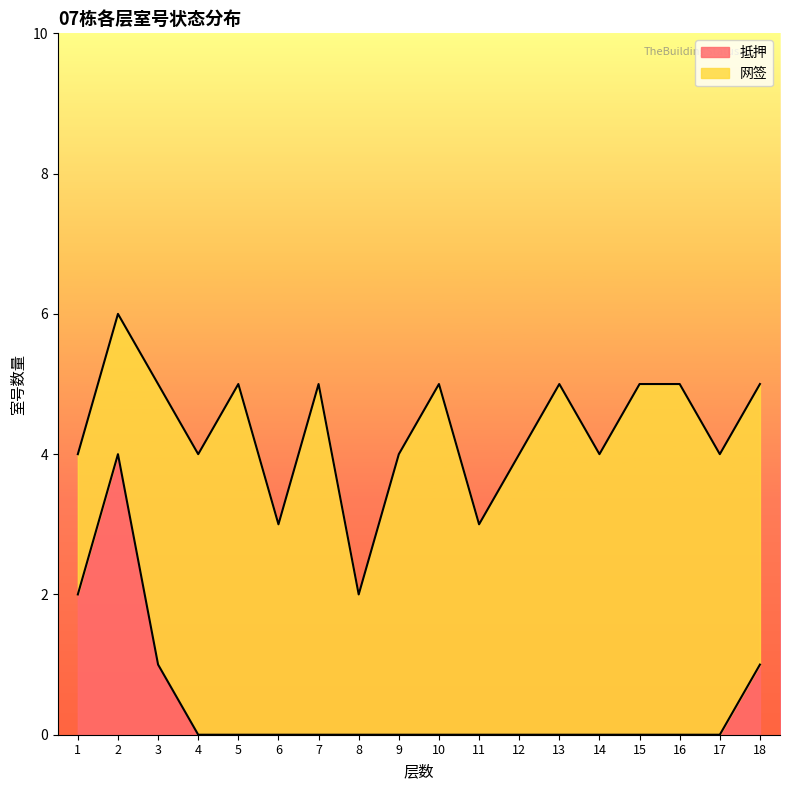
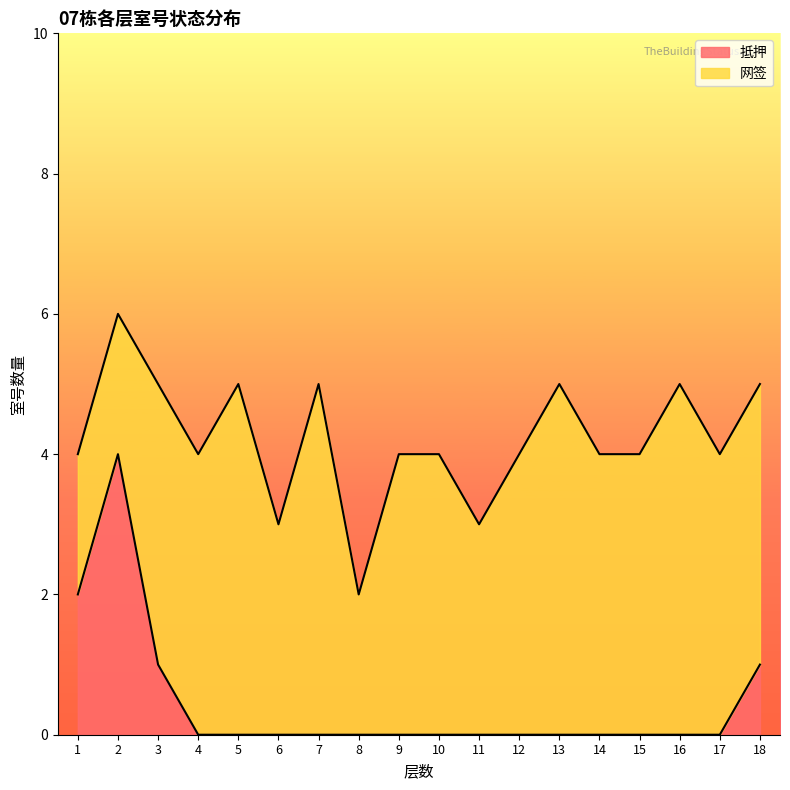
  {
    "抵押": {
      "1": 2,
      "2": 4,
      "3": 1,
      "4": 0,
      "5": 0,
      "6": 0,
      "7": 0,
      "8": 0,
      "9": 0,
      "10": 0,
      "11": 0,
      "12": 0,
      "13": 0,
      "14": 0,
      "15": 0,
      "16": 0,
      "17": 0,
      "18": 1
    },
    "网签": {
      "1": 2,
      "2": 2,
      "3": 4,
      "4": 4,
      "5": 5,
      "6": 3,
      "7": 5,
      "8": 2,
      "9": 4,
-     "10": 5,
+     "10": 4,
      "11": 3,
      "12": 4,
      "13": 5,
      "14": 4,
-     "15": 5,
+     "15": 4,
      "16": 5,
      "17": 4,
      "18": 4
    }
  }
